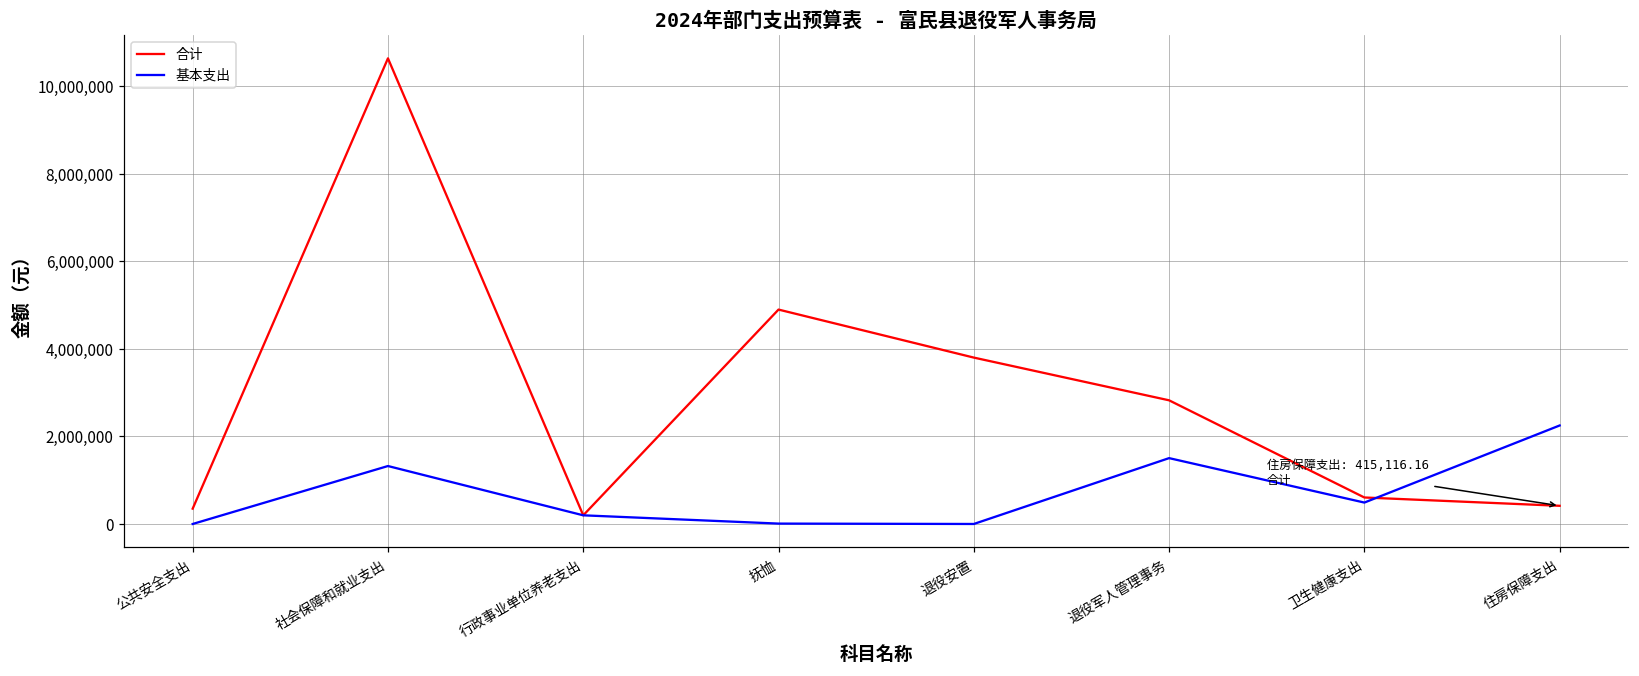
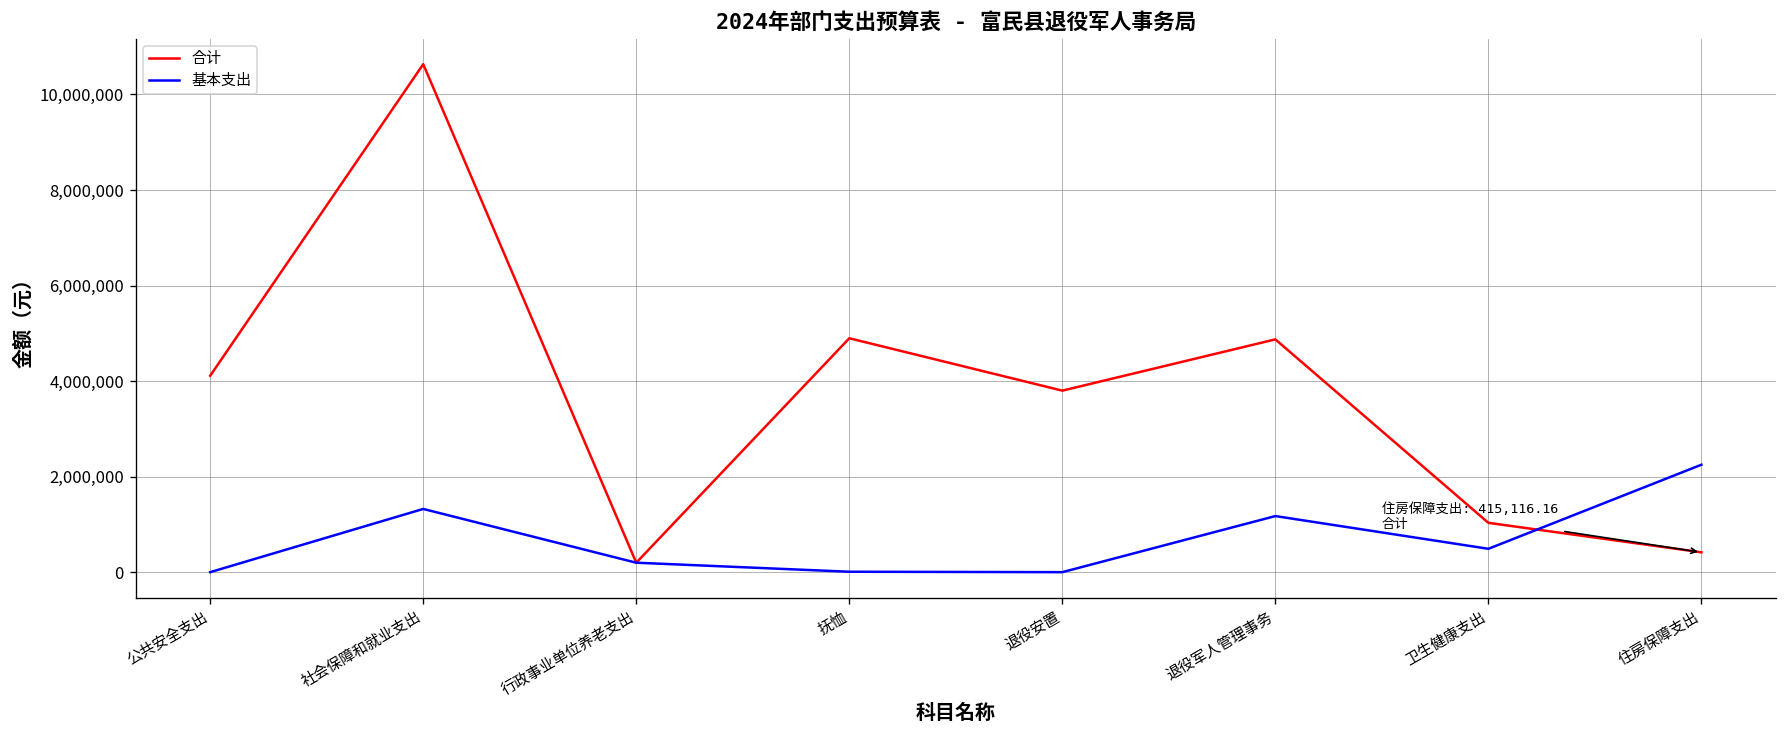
  {
    "合计": {
-     "公共安全支出": "400,000",
+     "公共安全支出": "4,100,000",
      "社会保障和就业支出": "10,600,000",
      "抚恤": "4,900,000",
      "退役安置": "3,800,000",
-     "退役军人管理事务": "2,800,000",
-     "卫生健康支出": "600,000",
+     "退役军人管理事务": "4,900,000",
+     "卫生健康支出": "1,000,000",
      "住房保障支出": "400,000"
    },
    "基本支出": {
      "公共安全支出": "0",
      "社会保障和就业支出": "1,300,000",
      "抚恤": "0",
      "退役安置": "0",
-     "退役军人管理事务": "1,500,000",
+     "退役军人管理事务": "1,200,000",
      "住房保障支出": "2,200,000"
    }
  }
